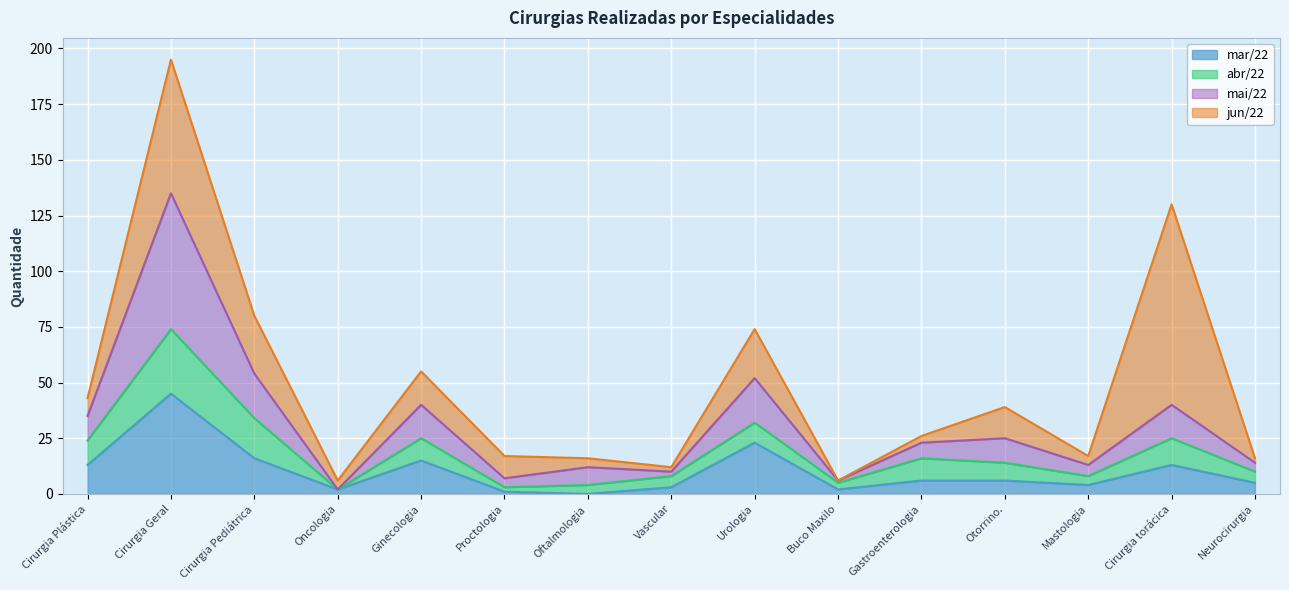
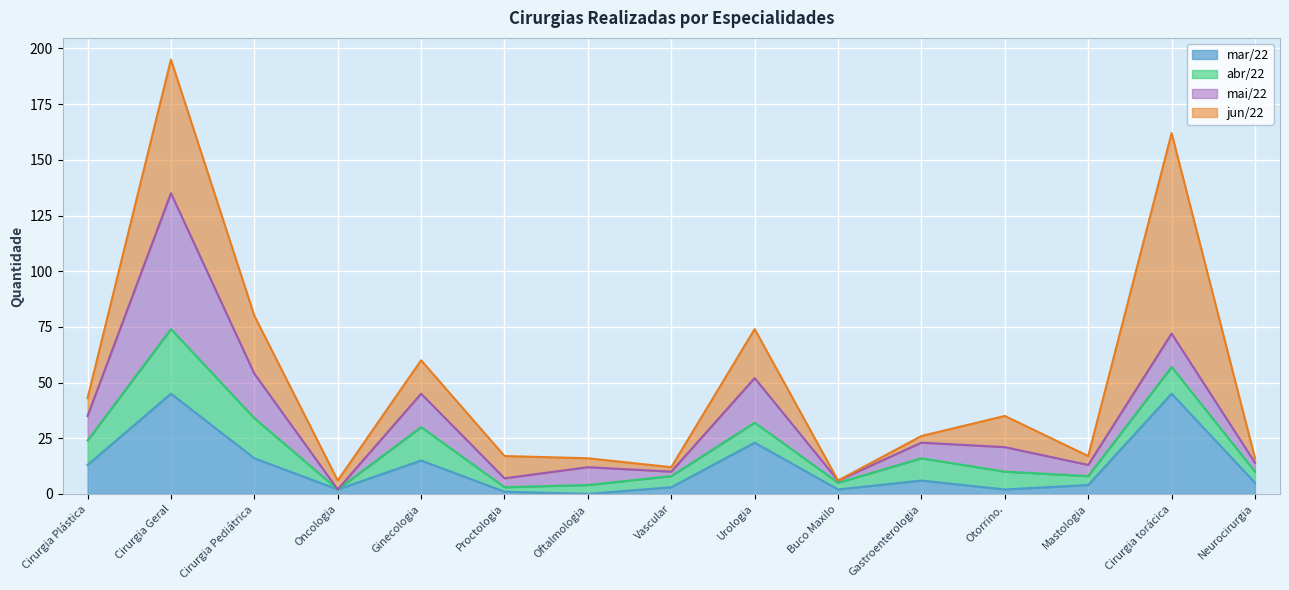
  {
    "mar/22": {
      "Cirurgia Plástica": 13,
      "Cirurgia Geral": 45,
      "Cirurgia Pediátrica": 16,
      "Ginecologia": 15,
      "Proctologia": 1,
      "Oftalmologia": 0,
      "Vascular": 3,
      "Urologia": 23,
      "Buco Maxilo": 2,
      "Gastroenterologia": 6,
-     "Otorrino.": 6,
+     "Otorrino.": 2,
      "Mastologia": 4,
-     "Cirurgia torácica": 13,
+     "Cirurgia torácica": 45,
      "Neurocirurgia": 5
    },
    "abr/22": {
      "Cirurgia Plástica": 11,
      "Cirurgia Geral": 29,
      "Cirurgia Pediátrica": 18,
-     "Ginecologia": 10,
+     "Ginecologia": 15,
      "Proctologia": 2,
      "Oftalmologia": 4,
      "Vascular": 5,
      "Urologia": 9,
      "Gastroenterologia": 10,
      "Otorrino.": 8,
      "Mastologia": 4,
      "Cirurgia torácica": 12,
      "Neurocirurgia": 5
    },
    "mai/22": {
      "Cirurgia Plástica": 11,
      "Cirurgia Geral": 61,
      "Cirurgia Pediátrica": 20,
      "Ginecologia": 15,
      "Proctologia": 4,
      "Oftalmologia": 8,
      "Vascular": 2,
      "Urologia": 20,
      "Gastroenterologia": 7,
      "Otorrino.": 11,
      "Mastologia": 5,
      "Cirurgia torácica": 15,
      "Neurocirurgia": 4
    },
    "jun/22": {
      "Cirurgia Plástica": 8,
      "Cirurgia Geral": 60,
      "Cirurgia Pediátrica": 26,
      "Oncologia": 4,
      "Ginecologia": 15,
      "Proctologia": 10,
      "Oftalmologia": 4,
      "Vascular": 2,
      "Urologia": 22,
      "Gastroenterologia": 3,
      "Otorrino.": 14,
      "Mastologia": 4,
      "Cirurgia torácica": 90,
      "Neurocirurgia": 2
    }
  }
